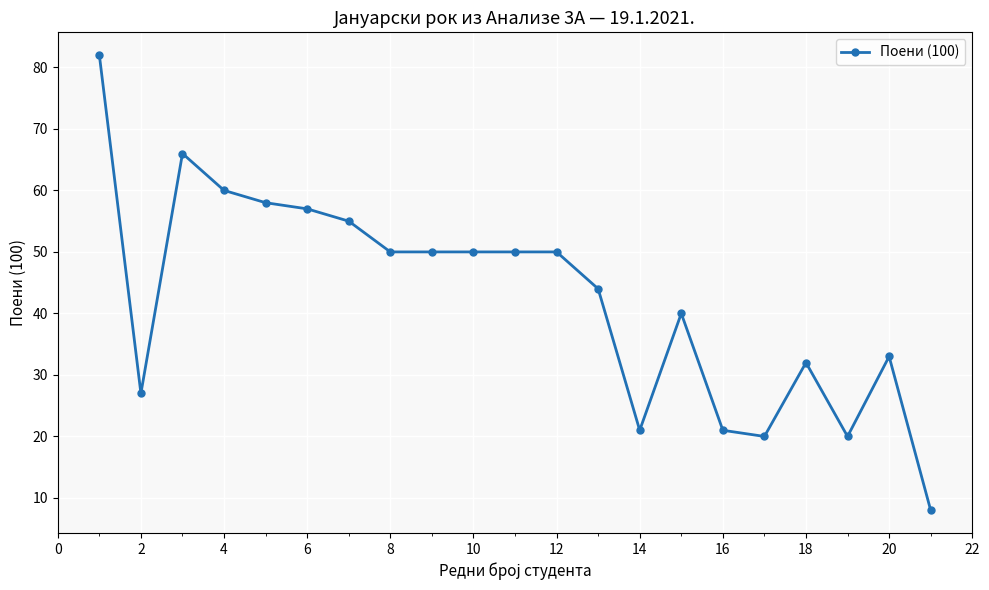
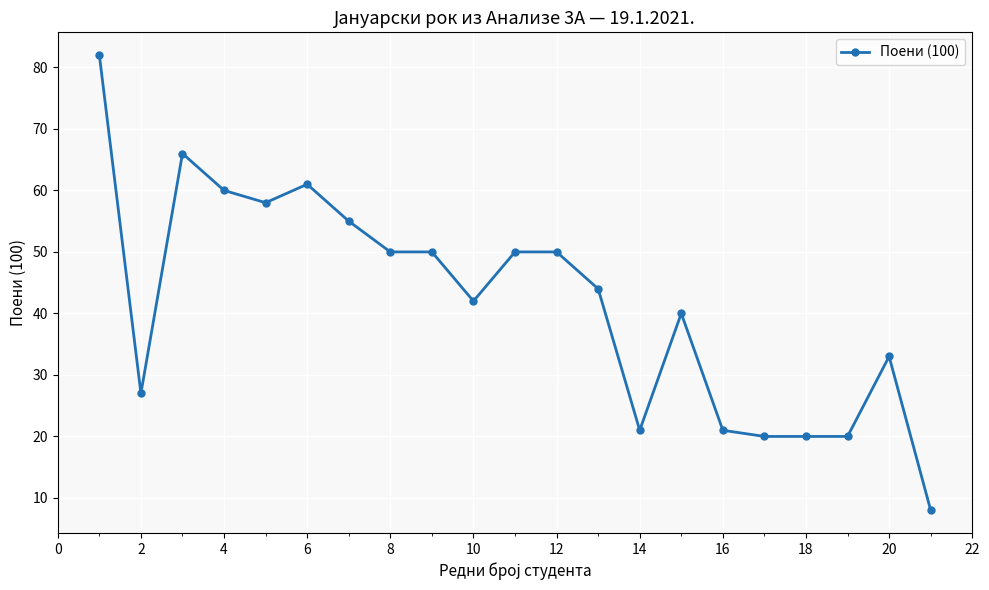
  {
    "2": 27,
    "4": 60,
-   "6": 57,
+   "6": 61,
    "8": 50,
-   "10": 50,
+   "10": 42,
    "12": 50,
    "14": 21,
    "16": 21,
-   "18": 32,
+   "18": 20,
    "20": 33
  }
